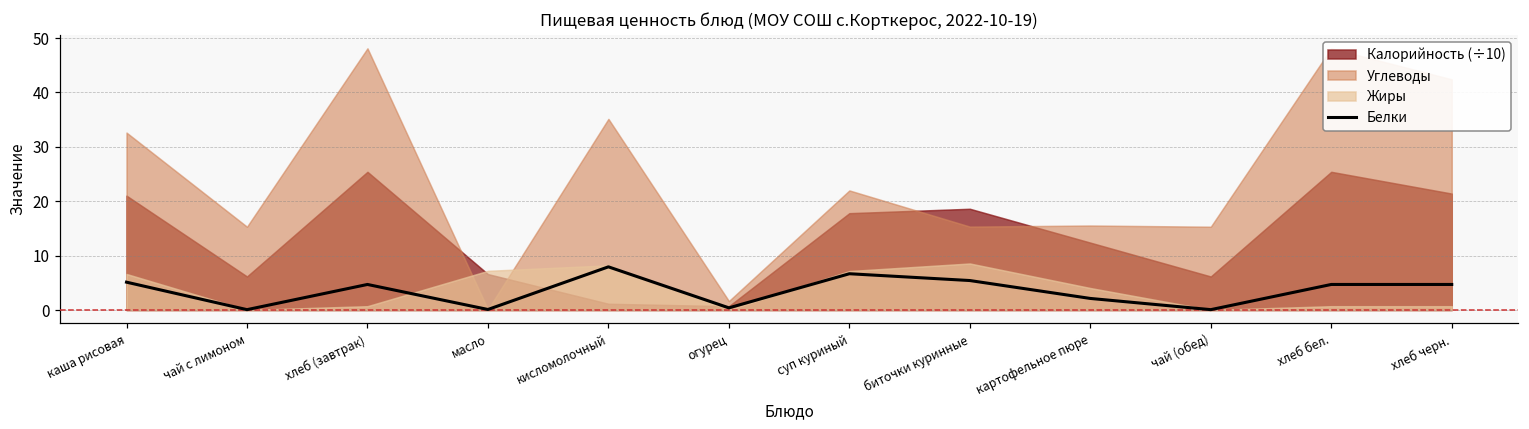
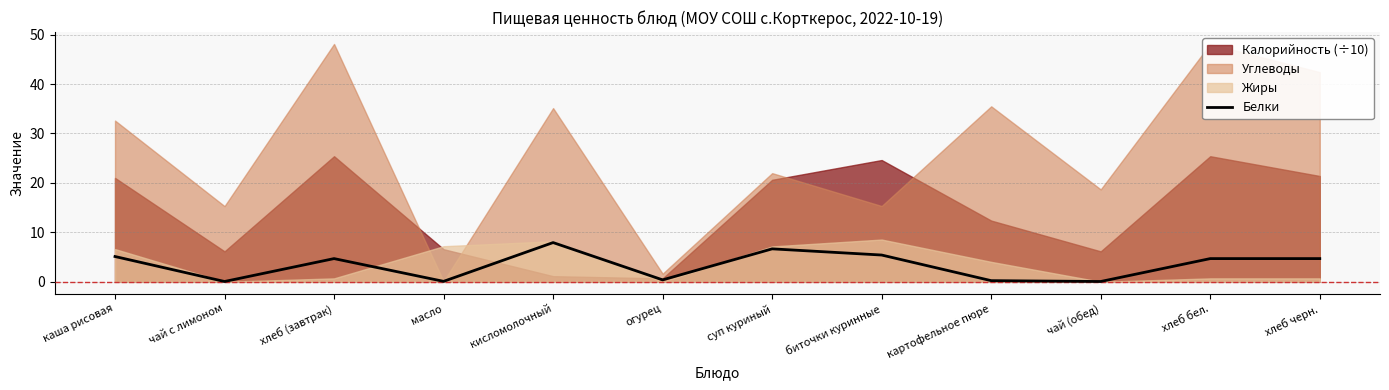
  {
    "Белки": {
      "каша рисовая": 5,
      "хлеб (завтрак)": 5,
      "биточки куринные": 5,
-     "картофельное пюре": 2,
+     "картофельное пюре": 0,
      "хлеб бел.": 5,
      "хлеб черн.": 5
    },
    "Калорийность (÷10)": {
      "каша рисовая": 21,
      "чай с лимоном": 6,
      "хлеб (завтрак)": 25,
      "масло": 7,
      "кисломолочный": 1,
-     "суп куриный": 18,
-     "биточки куринные": 19,
+     "суп куриный": 21,
+     "биточки куринные": 25,
      "картофельное пюре": 12,
      "чай (обед)": 6,
      "хлеб бел.": 25,
      "хлеб черн.": 21
    },
    "Углеводы": {
      "каша рисовая": 33,
      "чай с лимоном": 15,
      "хлеб (завтрак)": 48,
      "кисломолочный": 35,
      "огурец": 2,
      "суп куриный": 22,
      "биточки куринные": 15,
-     "картофельное пюре": 16,
-     "чай (обед)": 15
+     "картофельное пюре": 35,
+     "чай (обед)": 19
    },
    "Жиры": {
      "каша рисовая": 7,
      "хлеб (завтрак)": 1,
      "масло": 7,
      "биточки куринные": 9,
      "картофельное пюре": 4,
      "хлеб бел.": 1,
      "хлеб черн.": 1
    }
  }
